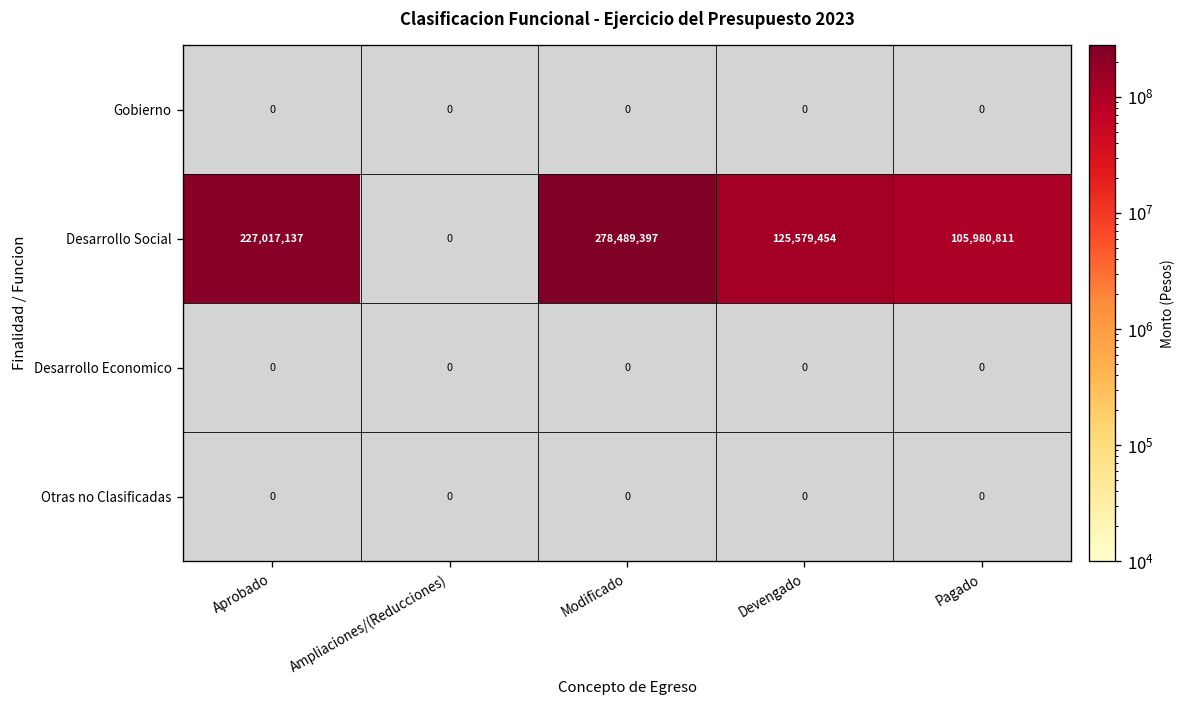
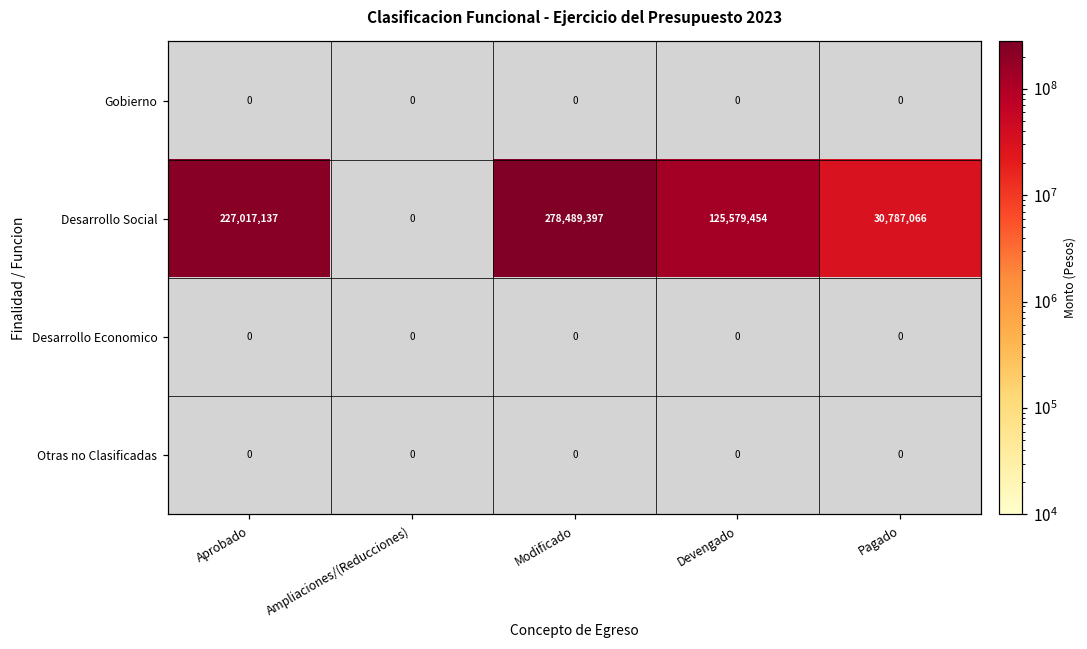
  {
    "Gobierno": {
      "Aprobado": "0",
      "Ampliaciones/(Reducciones)": "0",
      "Modificado": "0",
      "Devengado": "0",
      "Pagado": "0"
    },
    "Desarrollo Social": {
      "Aprobado": "227,017,137",
      "Ampliaciones/(Reducciones)": "0",
      "Modificado": "278,489,397",
      "Devengado": "125,579,454",
-     "Pagado": "105,980,811"
+     "Pagado": "30,787,066"
    },
    "Desarrollo Economico": {
      "Aprobado": "0",
      "Ampliaciones/(Reducciones)": "0",
      "Modificado": "0",
      "Devengado": "0",
      "Pagado": "0"
    },
    "Otras no Clasificadas": {
      "Aprobado": "0",
      "Ampliaciones/(Reducciones)": "0",
      "Modificado": "0",
      "Devengado": "0",
      "Pagado": "0"
    }
  }
